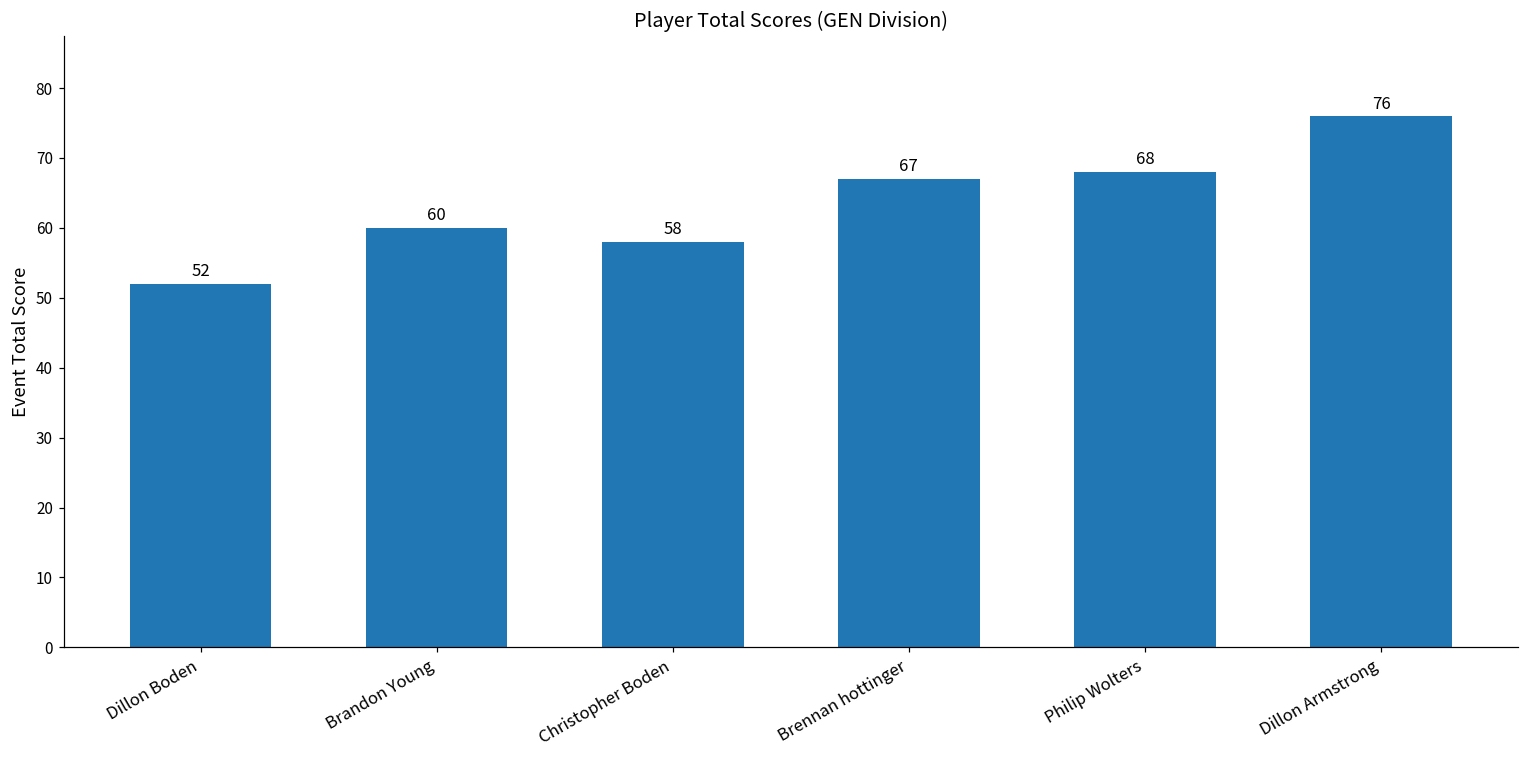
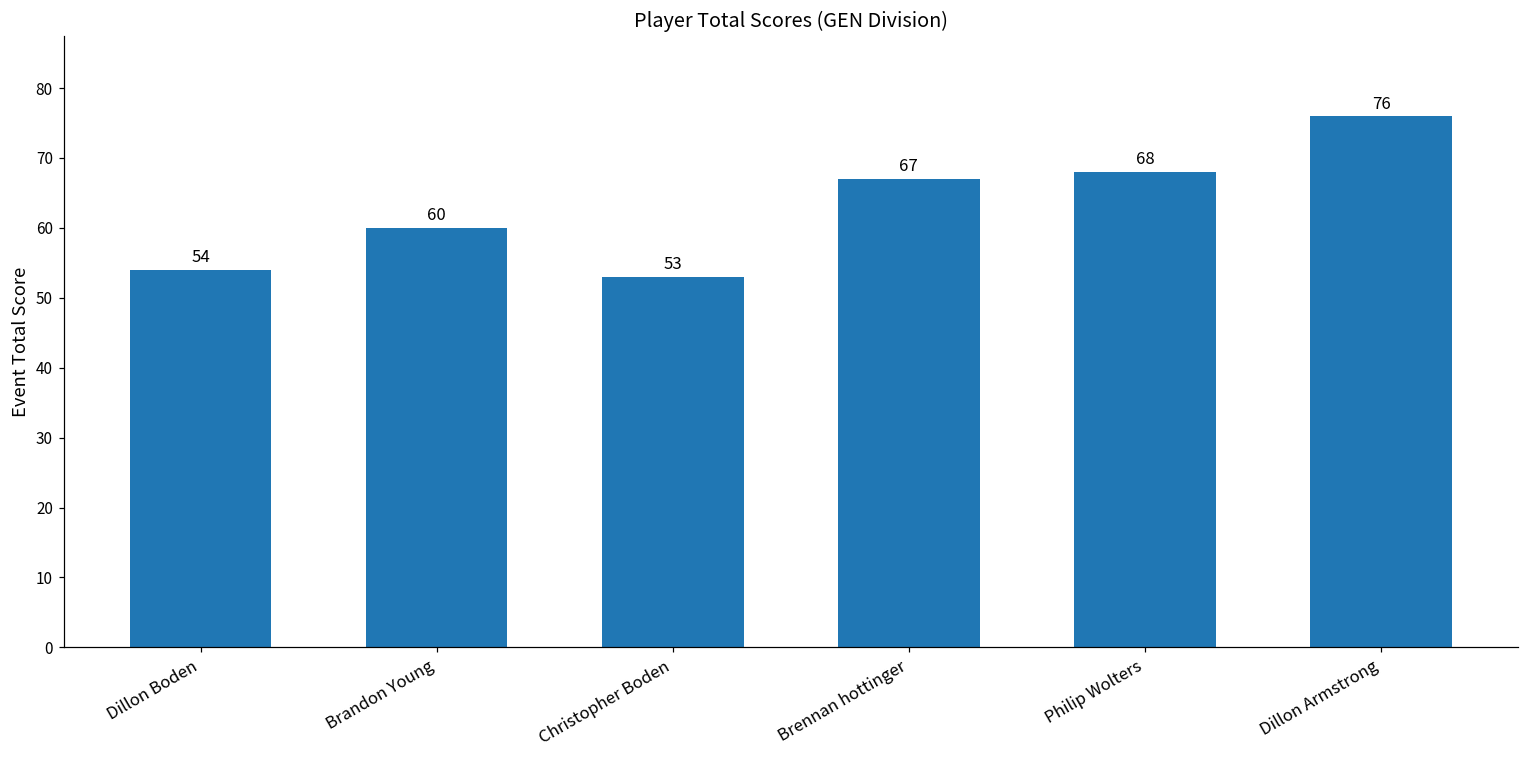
  {
-   "Dillon Boden": 52,
+   "Dillon Boden": 54,
    "Brandon Young": 60,
-   "Christopher Boden": 58,
+   "Christopher Boden": 53,
    "Brennan hottinger": 67,
    "Philip Wolters": 68,
    "Dillon Armstrong": 76
  }
